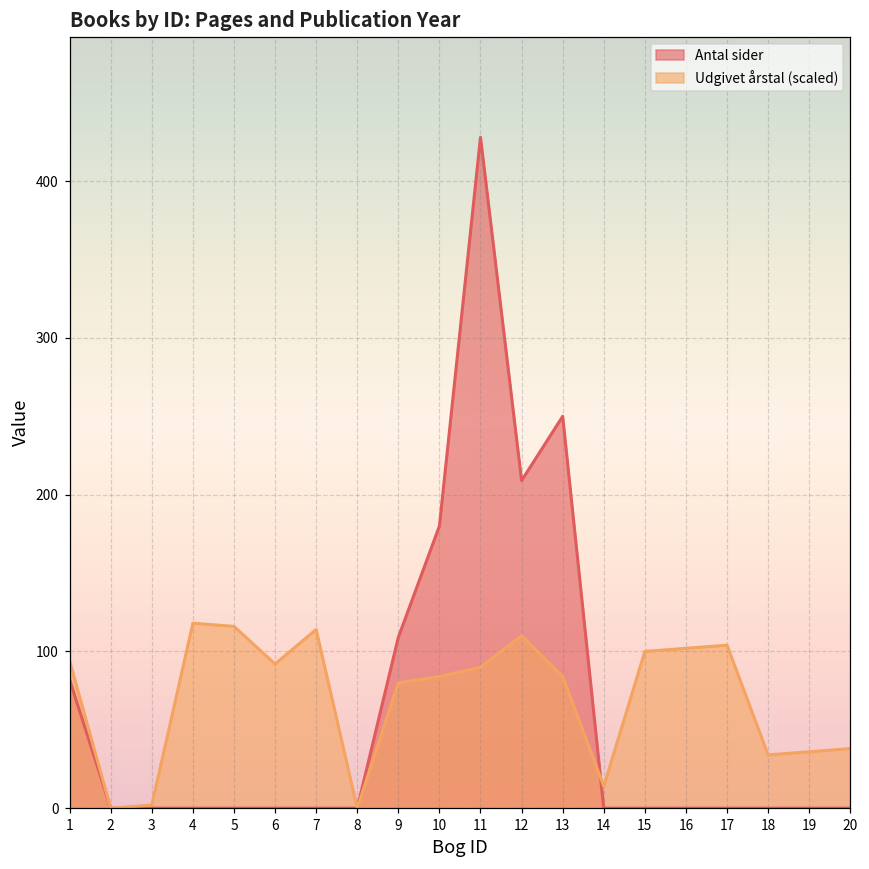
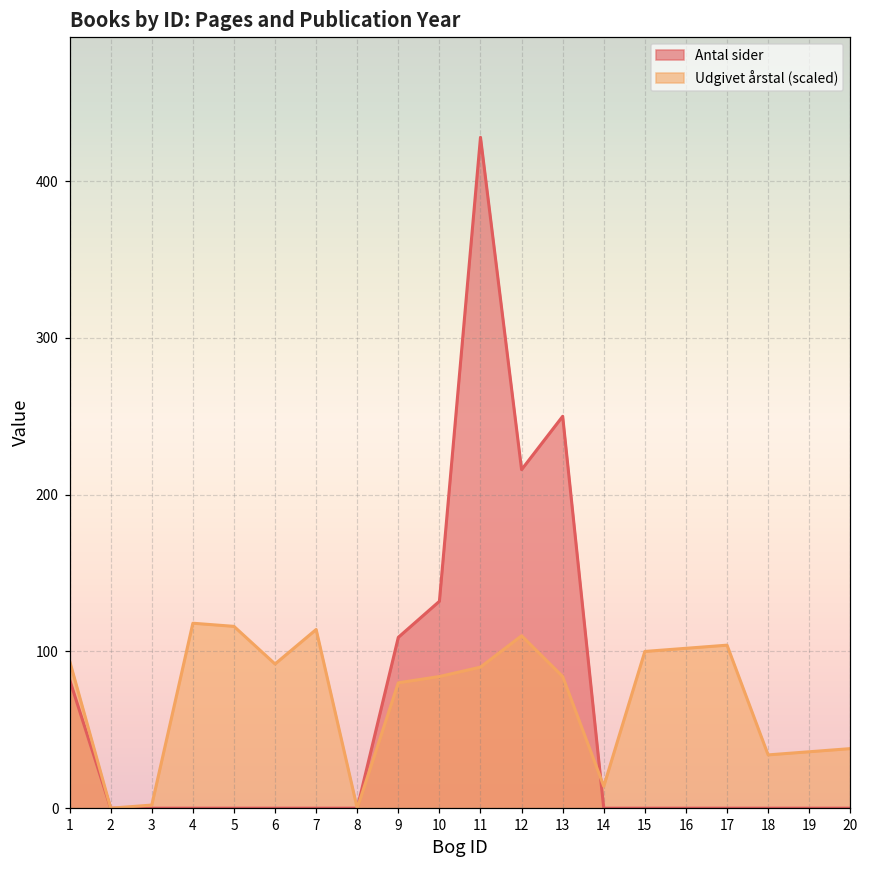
  {
    "Antal sider": {
      "1": 82,
      "3": 0,
      "4": 0,
      "5": 0,
      "6": 0,
      "7": 0,
      "9": 109,
-     "10": 180,
+     "10": 132,
      "11": 428,
-     "12": 209,
+     "12": 216,
      "13": 250,
      "14": 0,
      "15": 0,
      "16": 0,
      "17": 0,
      "18": 0,
      "19": 0,
      "20": 0
    },
    "Udgivet årstal (scaled)": {
      "1": 94,
      "3": 2,
      "4": 118,
      "5": 116,
      "6": 92,
      "7": 114,
      "9": 80,
      "10": 84,
      "11": 90,
      "12": 110,
      "13": 84,
      "14": 14,
      "15": 100,
      "16": 102,
      "17": 104,
      "18": 34,
      "19": 36,
      "20": 38
    }
  }
